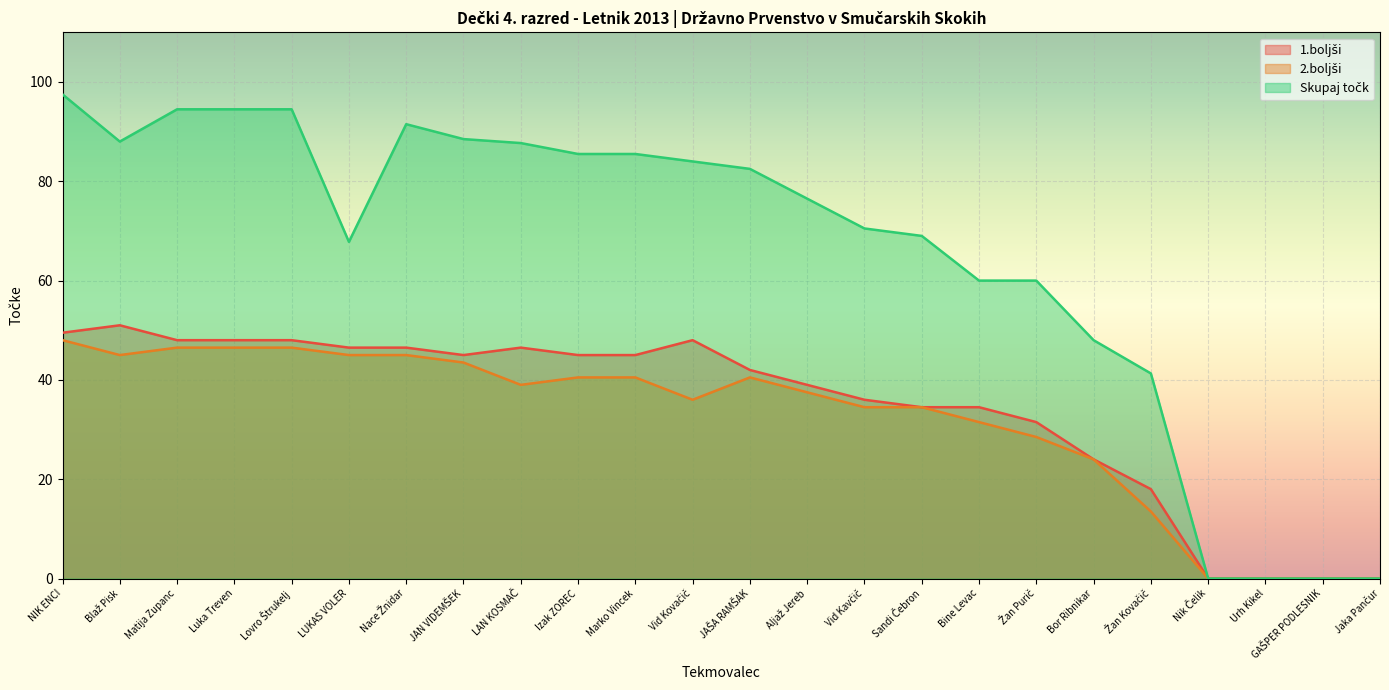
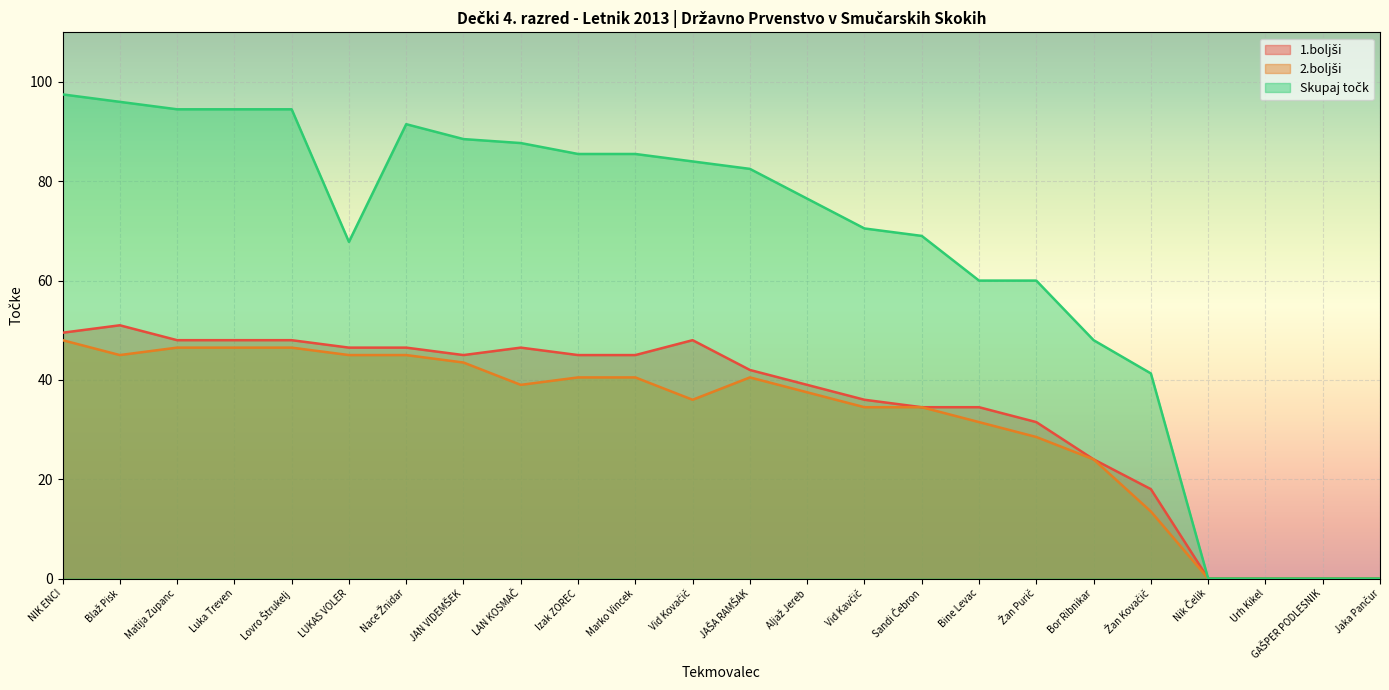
  {
    "Skupaj točk": {
      "NIK ENCI": 98,
-     "Blaž Pisk": 88,
+     "Blaž Pisk": 96,
      "Matija Zupanc": 95,
      "Luka Treven": 95,
      "Lovro Štrukelj": 95,
      "LUKAS VOLER": 68,
      "Nace Žnidar": 92,
      "JAN VIDEMŠEK": 89,
      "LAN KOSMAČ": 88,
      "Izak ZOREC": 86,
      "Marko Vincek": 86,
      "Vid Kovačič": 84,
      "JAŠA RAMŠAK": 83,
      "Aljaž Jereb": 77,
      "Vid Kavčič": 71,
      "Sandi Čebron": 69,
      "Bine Levac": 60,
      "Žan Purič": 60,
      "Bor Ribnikar": 48,
      "Žan Kovačič": 41
    }
  }
